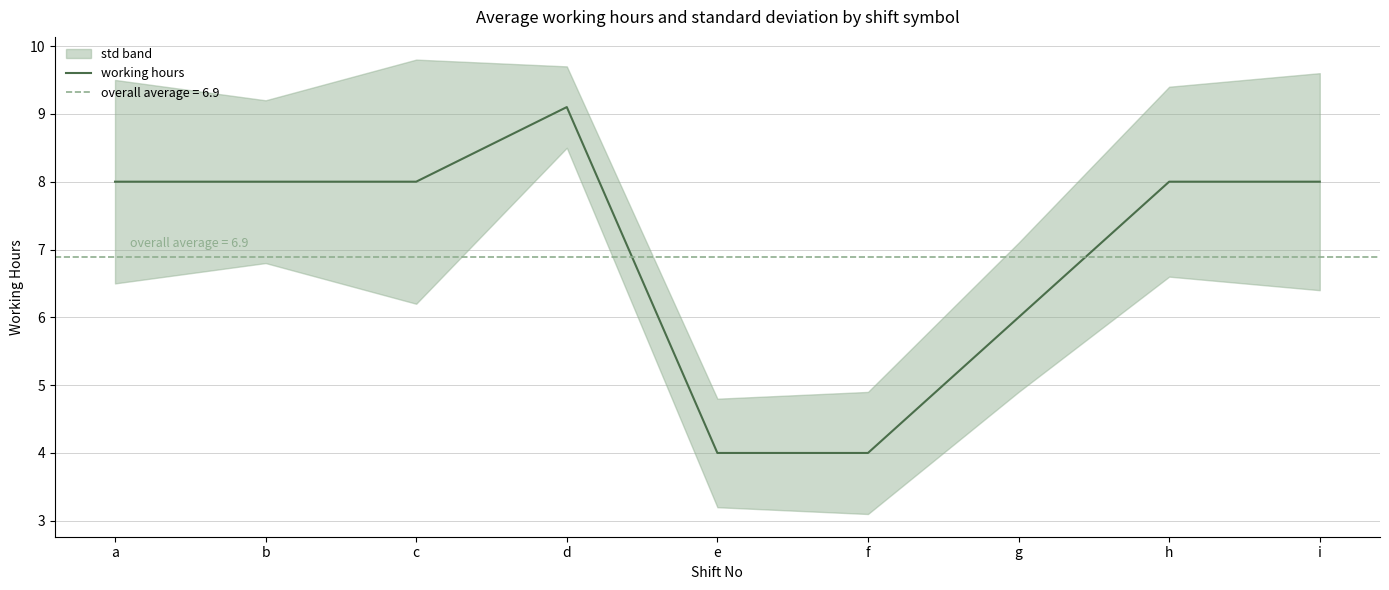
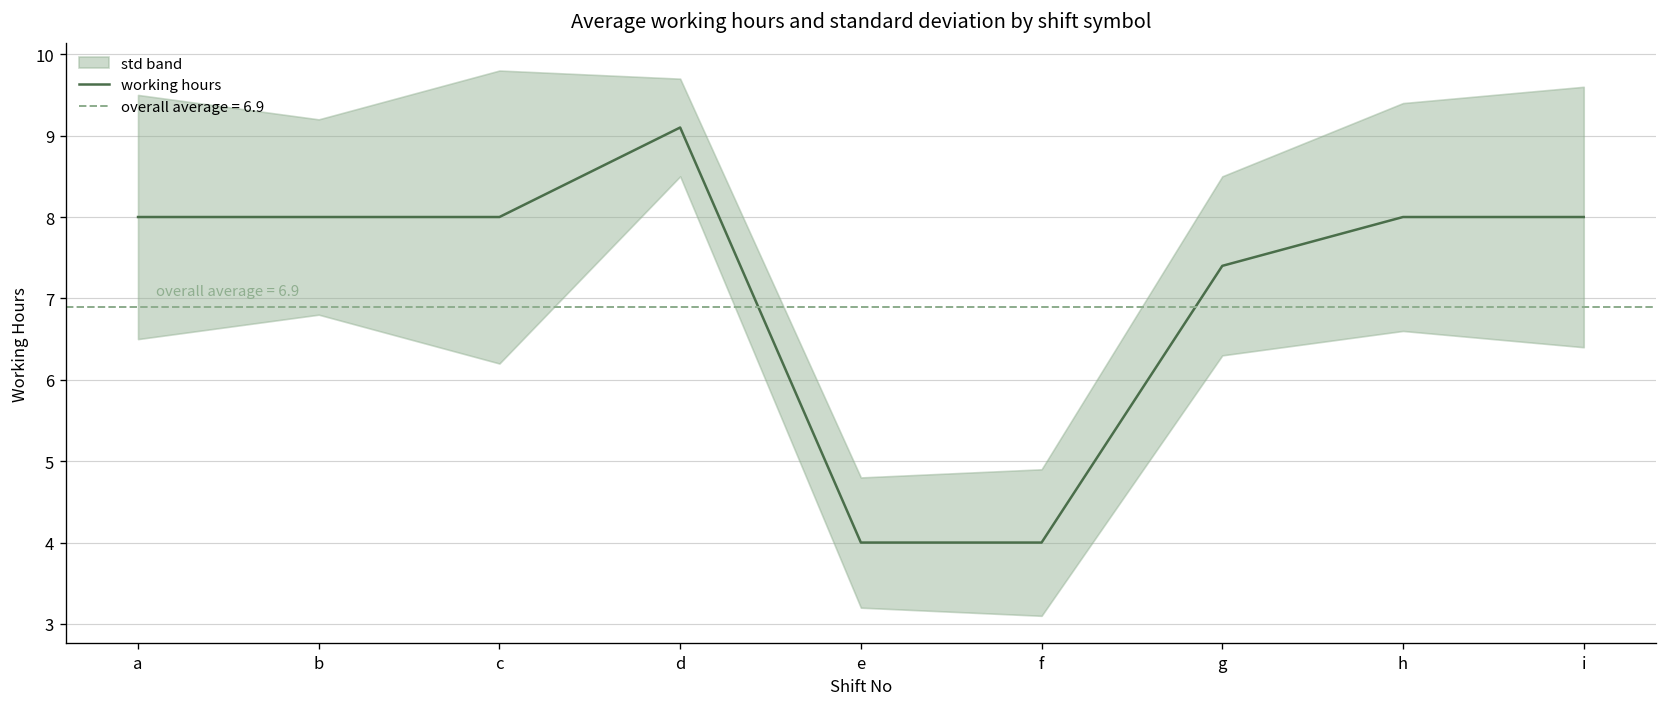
  {
    "working hours": {
      "a": 8.0,
      "b": 8.0,
      "c": 8.0,
      "d": 9.1,
      "e": 4.0,
      "f": 4.0,
-     "g": 6.0,
+     "g": 7.4,
      "h": 8.0,
      "i": 8.0
    }
  }
